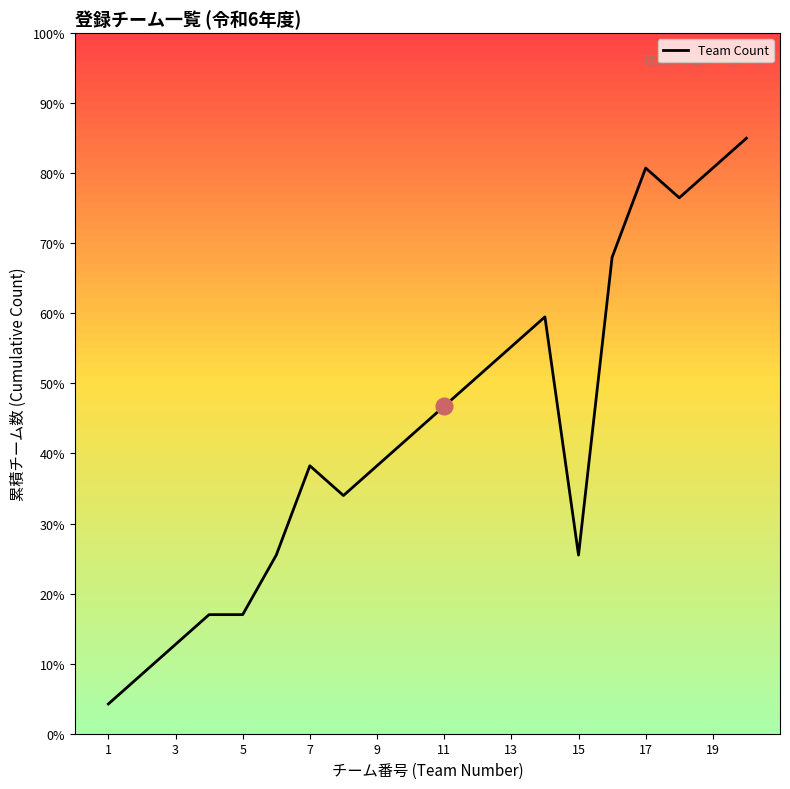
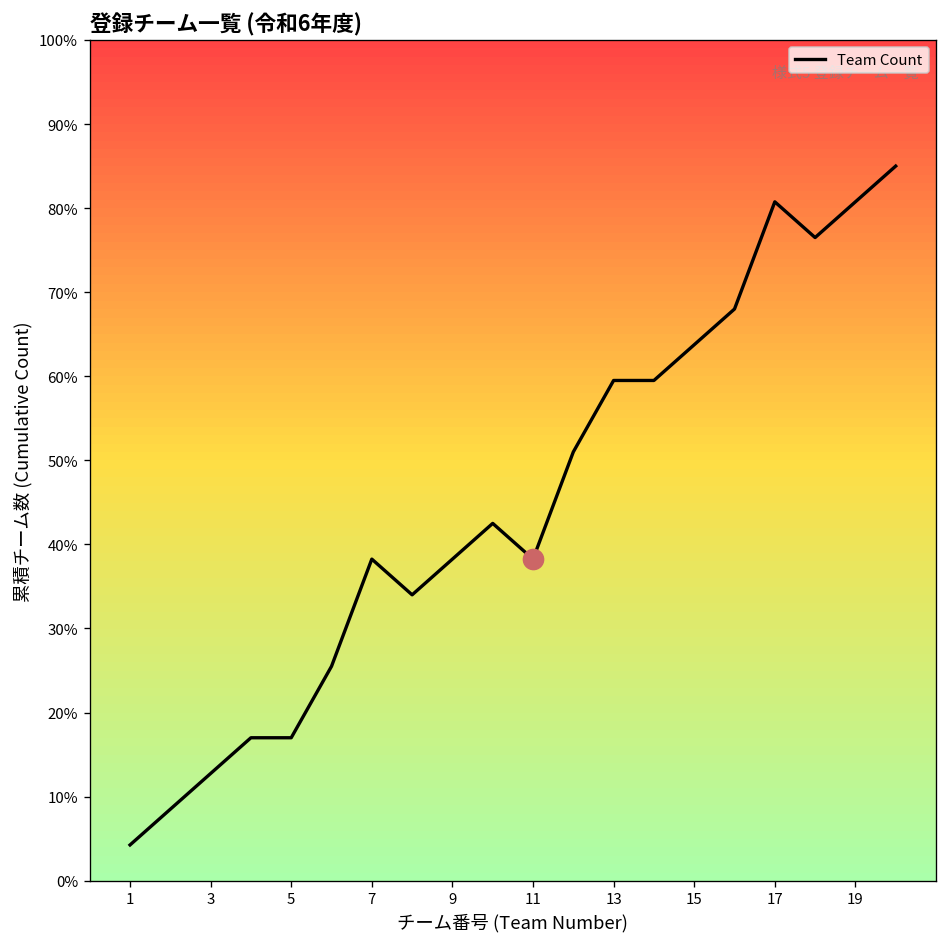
  {
    "Team Count": {
      "1": "4%",
      "3": "13%",
      "5": "17%",
      "7": "38%",
      "9": "38%",
-     "11": "47%",
-     "13": "55%",
-     "15": "26%",
+     "11": "38%",
+     "13": "59%",
+     "15": "64%",
      "17": "81%",
      "19": "81%"
    }
  }
